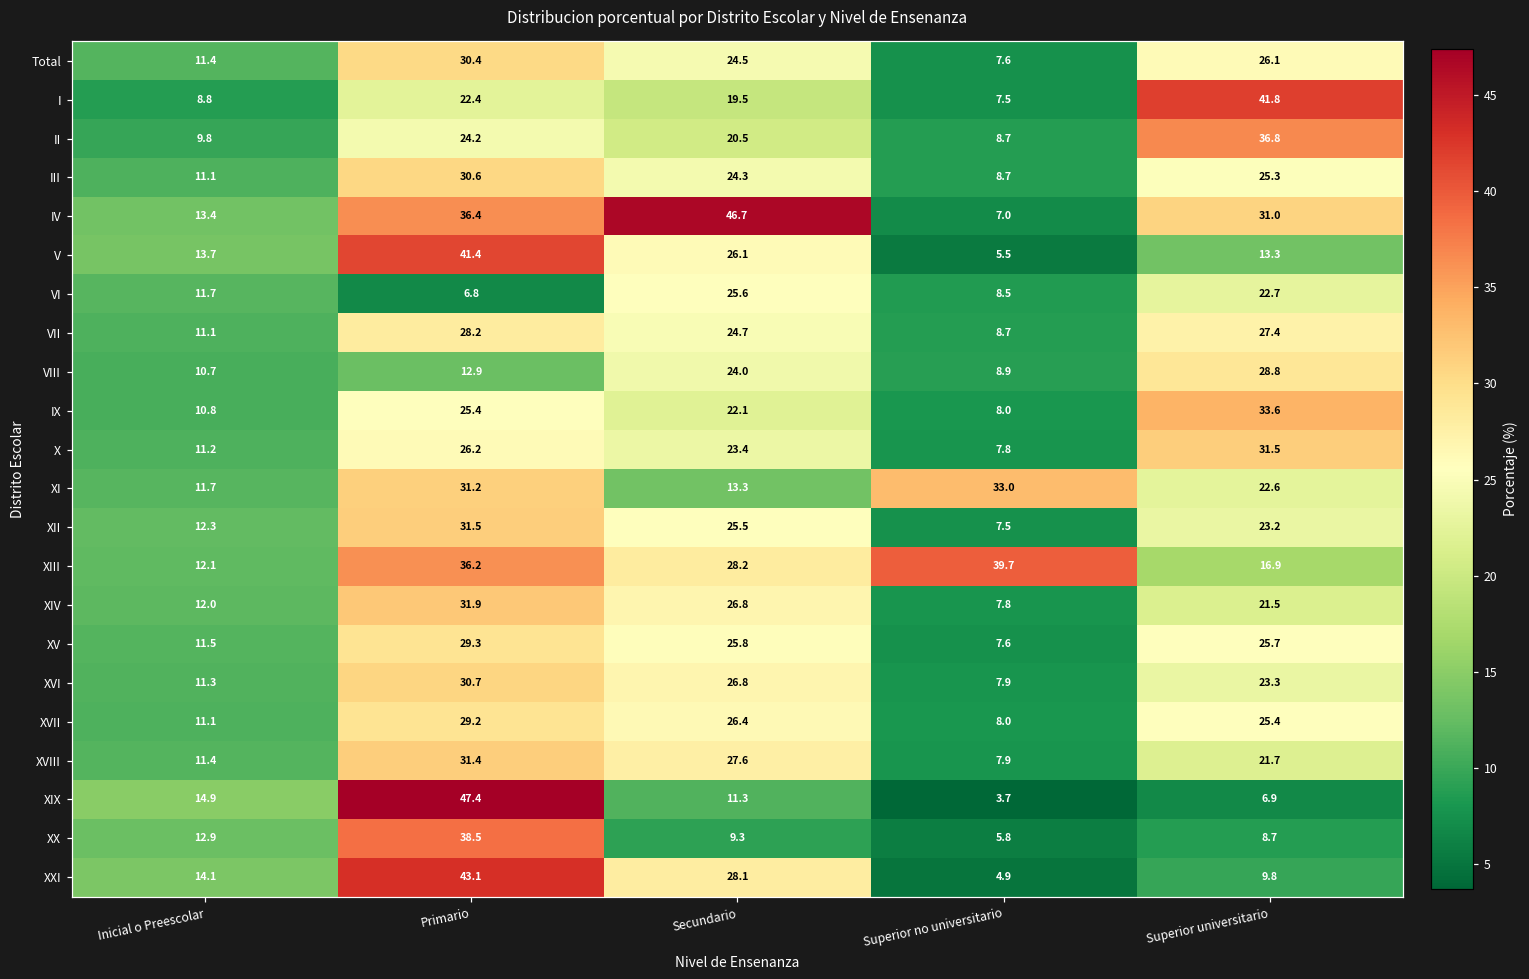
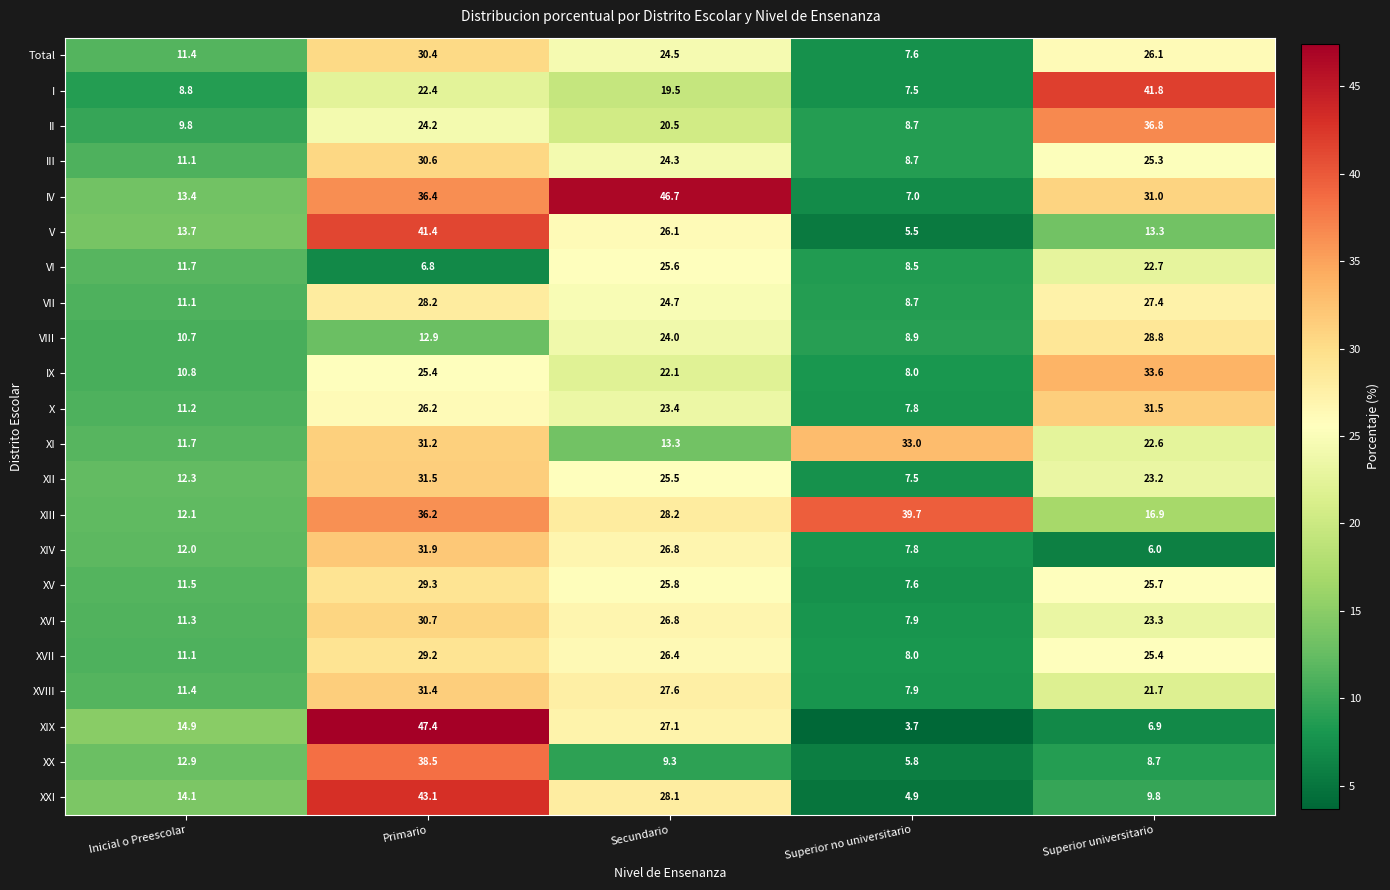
  {
    "Total": {
      "Inicial o Preescolar": 11.4,
      "Primario": 30.4,
      "Secundario": 24.5,
      "Superior no universitario": 7.6,
      "Superior universitario": 26.1
    },
    "I": {
      "Inicial o Preescolar": 8.8,
      "Primario": 22.4,
      "Secundario": 19.5,
      "Superior no universitario": 7.5,
      "Superior universitario": 41.8
    },
    "II": {
      "Inicial o Preescolar": 9.8,
      "Primario": 24.2,
      "Secundario": 20.5,
      "Superior no universitario": 8.7,
      "Superior universitario": 36.8
    },
    "III": {
      "Inicial o Preescolar": 11.1,
      "Primario": 30.6,
      "Secundario": 24.3,
      "Superior no universitario": 8.7,
      "Superior universitario": 25.3
    },
    "IV": {
      "Inicial o Preescolar": 13.4,
      "Primario": 36.4,
      "Secundario": 46.7,
      "Superior no universitario": 7.0,
      "Superior universitario": 31.0
    },
    "V": {
      "Inicial o Preescolar": 13.7,
      "Primario": 41.4,
      "Secundario": 26.1,
      "Superior no universitario": 5.5,
      "Superior universitario": 13.3
    },
    "VI": {
      "Inicial o Preescolar": 11.7,
      "Primario": 6.8,
      "Secundario": 25.6,
      "Superior no universitario": 8.5,
      "Superior universitario": 22.7
    },
    "VII": {
      "Inicial o Preescolar": 11.1,
      "Primario": 28.2,
      "Secundario": 24.7,
      "Superior no universitario": 8.7,
      "Superior universitario": 27.4
    },
    "VIII": {
      "Inicial o Preescolar": 10.7,
      "Primario": 12.9,
      "Secundario": 24.0,
      "Superior no universitario": 8.9,
      "Superior universitario": 28.8
    },
    "IX": {
      "Inicial o Preescolar": 10.8,
      "Primario": 25.4,
      "Secundario": 22.1,
      "Superior no universitario": 8.0,
      "Superior universitario": 33.6
    },
    "X": {
      "Inicial o Preescolar": 11.2,
      "Primario": 26.2,
      "Secundario": 23.4,
      "Superior no universitario": 7.8,
      "Superior universitario": 31.5
    },
    "XI": {
      "Inicial o Preescolar": 11.7,
      "Primario": 31.2,
      "Secundario": 13.3,
      "Superior no universitario": 33.0,
      "Superior universitario": 22.6
    },
    "XII": {
      "Inicial o Preescolar": 12.3,
      "Primario": 31.5,
      "Secundario": 25.5,
      "Superior no universitario": 7.5,
      "Superior universitario": 23.2
    },
    "XIII": {
      "Inicial o Preescolar": 12.1,
      "Primario": 36.2,
      "Secundario": 28.2,
      "Superior no universitario": 39.7,
      "Superior universitario": 16.9
    },
    "XIV": {
      "Inicial o Preescolar": 12.0,
      "Primario": 31.9,
      "Secundario": 26.8,
      "Superior no universitario": 7.8,
-     "Superior universitario": 21.5
+     "Superior universitario": 6.0
    },
    "XV": {
      "Inicial o Preescolar": 11.5,
      "Primario": 29.3,
      "Secundario": 25.8,
      "Superior no universitario": 7.6,
      "Superior universitario": 25.7
    },
    "XVI": {
      "Inicial o Preescolar": 11.3,
      "Primario": 30.7,
      "Secundario": 26.8,
      "Superior no universitario": 7.9,
      "Superior universitario": 23.3
    },
    "XVII": {
      "Inicial o Preescolar": 11.1,
      "Primario": 29.2,
      "Secundario": 26.4,
      "Superior no universitario": 8.0,
      "Superior universitario": 25.4
    },
    "XVIII": {
      "Inicial o Preescolar": 11.4,
      "Primario": 31.4,
      "Secundario": 27.6,
      "Superior no universitario": 7.9,
      "Superior universitario": 21.7
    },
    "XIX": {
      "Inicial o Preescolar": 14.9,
      "Primario": 47.4,
-     "Secundario": 11.3,
+     "Secundario": 27.1,
      "Superior no universitario": 3.7,
      "Superior universitario": 6.9
    },
    "XX": {
      "Inicial o Preescolar": 12.9,
      "Primario": 38.5,
      "Secundario": 9.3,
      "Superior no universitario": 5.8,
      "Superior universitario": 8.7
    },
    "XXI": {
      "Inicial o Preescolar": 14.1,
      "Primario": 43.1,
      "Secundario": 28.1,
      "Superior no universitario": 4.9,
      "Superior universitario": 9.8
    }
  }
